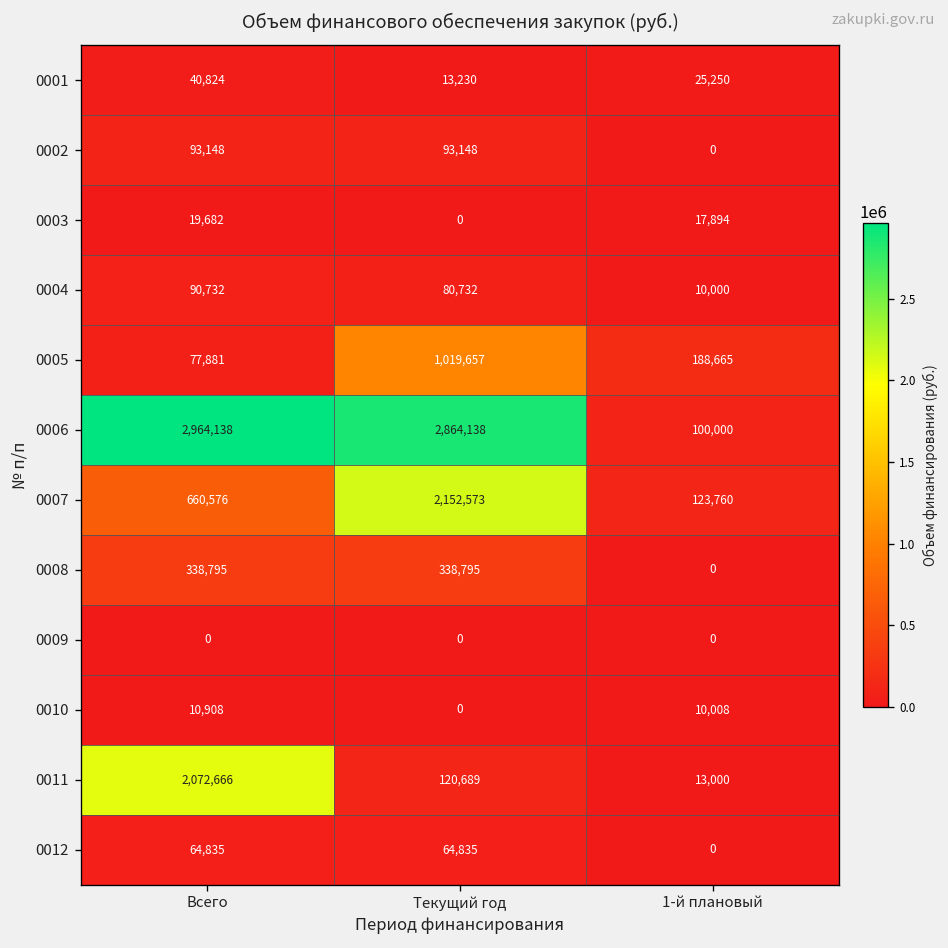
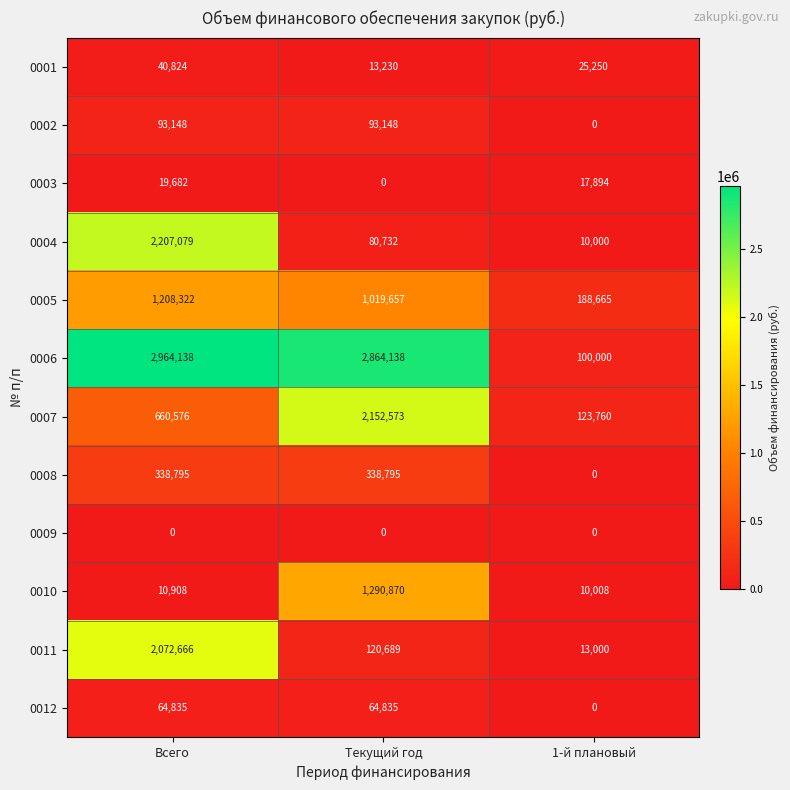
  {
    "0001": {
      "Всего": "40,824",
      "Текущий год": "13,230",
      "1-й плановый": "25,250"
    },
    "0002": {
      "Всего": "93,148",
      "Текущий год": "93,148",
      "1-й плановый": "0"
    },
    "0003": {
      "Всего": "19,682",
      "Текущий год": "0",
      "1-й плановый": "17,894"
    },
    "0004": {
-     "Всего": "90,732",
+     "Всего": "2,207,079",
      "Текущий год": "80,732",
      "1-й плановый": "10,000"
    },
    "0005": {
-     "Всего": "77,881",
+     "Всего": "1,208,322",
      "Текущий год": "1,019,657",
      "1-й плановый": "188,665"
    },
    "0006": {
      "Всего": "2,964,138",
      "Текущий год": "2,864,138",
      "1-й плановый": "100,000"
    },
    "0007": {
      "Всего": "660,576",
      "Текущий год": "2,152,573",
      "1-й плановый": "123,760"
    },
    "0008": {
      "Всего": "338,795",
      "Текущий год": "338,795",
      "1-й плановый": "0"
    },
    "0009": {
      "Всего": "0",
      "Текущий год": "0",
      "1-й плановый": "0"
    },
    "0010": {
      "Всего": "10,908",
-     "Текущий год": "0",
+     "Текущий год": "1,290,870",
      "1-й плановый": "10,008"
    },
    "0011": {
      "Всего": "2,072,666",
      "Текущий год": "120,689",
      "1-й плановый": "13,000"
    },
    "0012": {
      "Всего": "64,835",
      "Текущий год": "64,835",
      "1-й плановый": "0"
    }
  }
